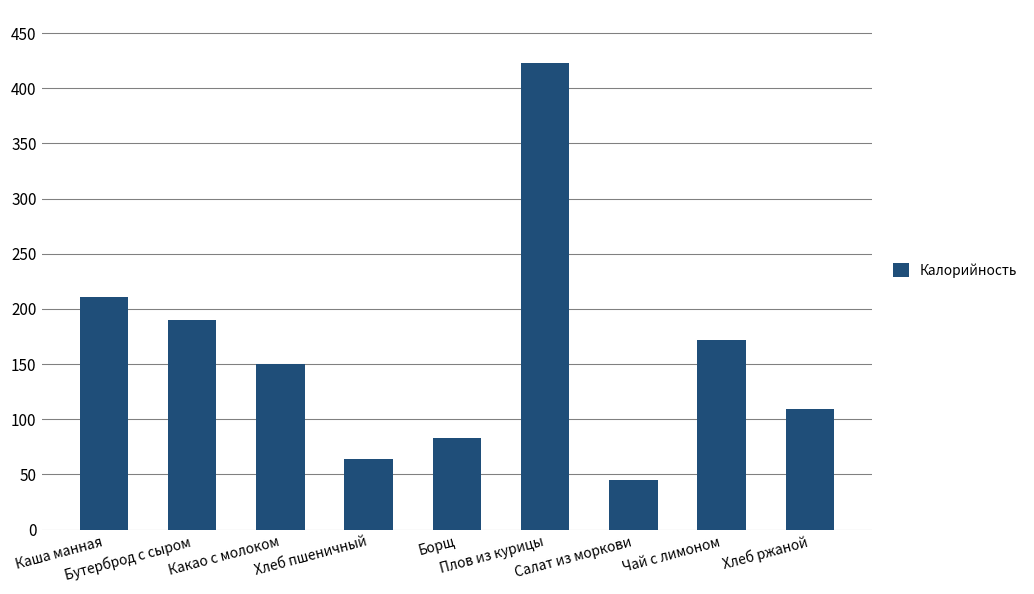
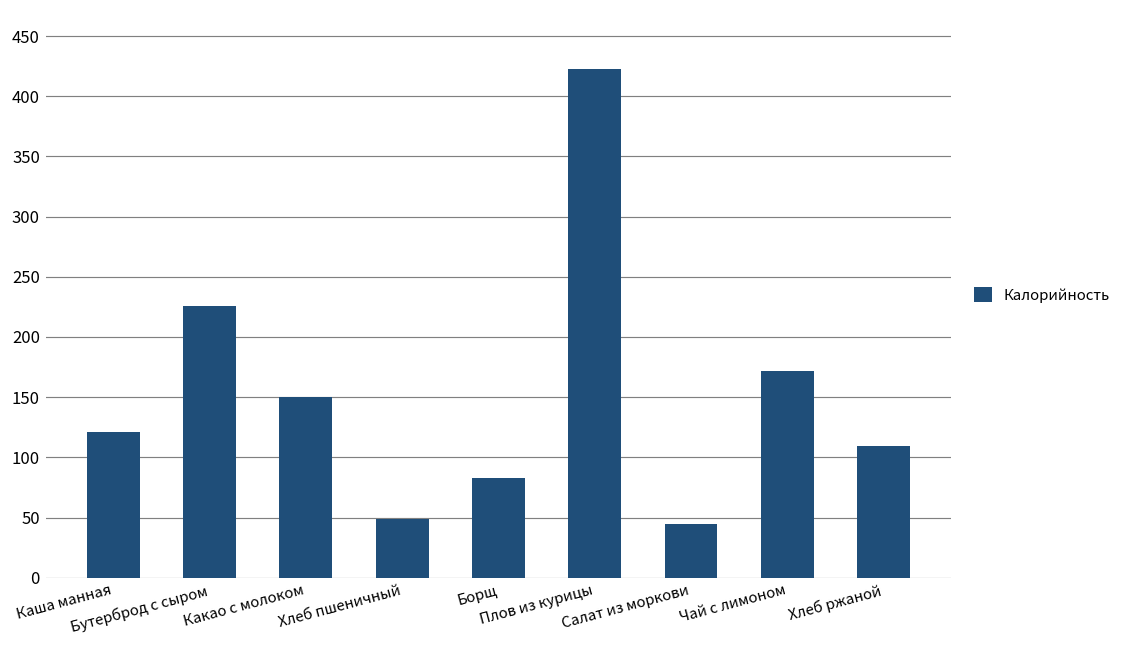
  {
-   "Каша манная": 211,
-   "Бутерброд с сыром": 190,
+   "Каша манная": 121,
+   "Бутерброд с сыром": 226,
    "Какао с молоком": 151,
-   "Хлеб пшеничный": 64,
+   "Хлеб пшеничный": 49,
    "Борщ": 83,
    "Плов из курицы": 423,
    "Салат из моркови": 45,
    "Чай с лимоном": 172,
    "Хлеб ржаной": 109
  }
